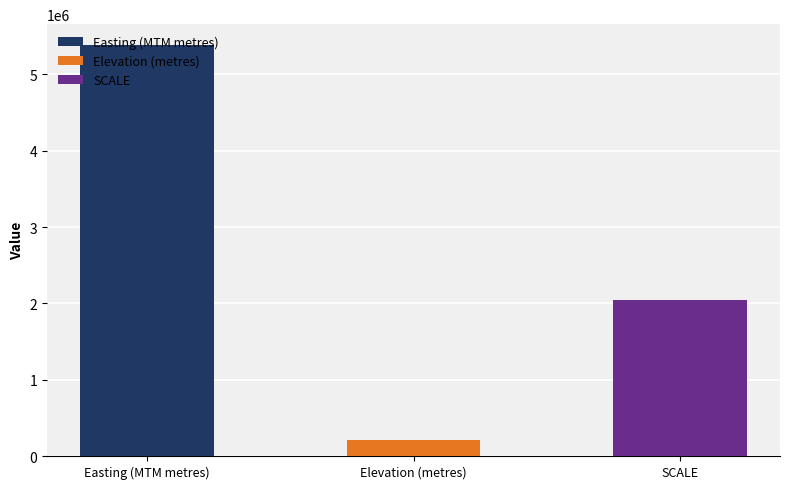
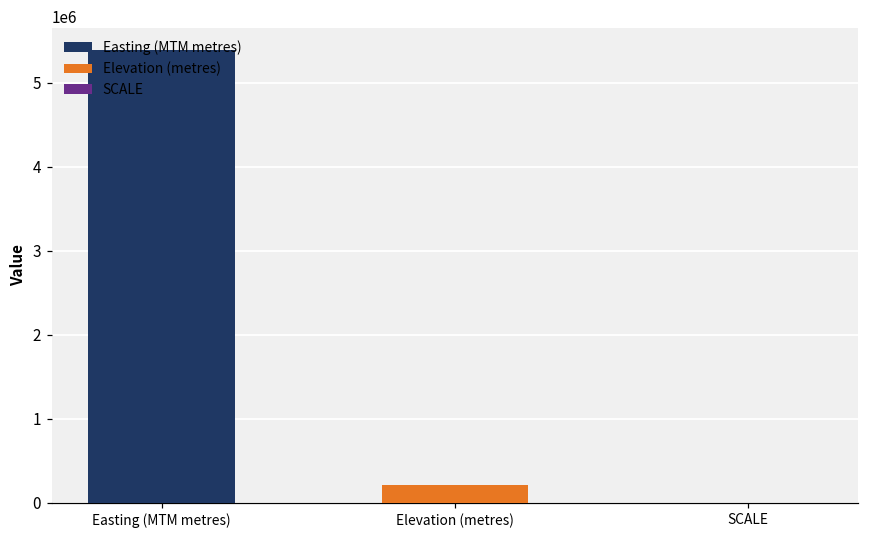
  {
    "Easting (MTM metres)": 5400000,
    "Elevation (metres)": 200000,
-   "SCALE": 2000000
+   "SCALE": 0
  }
